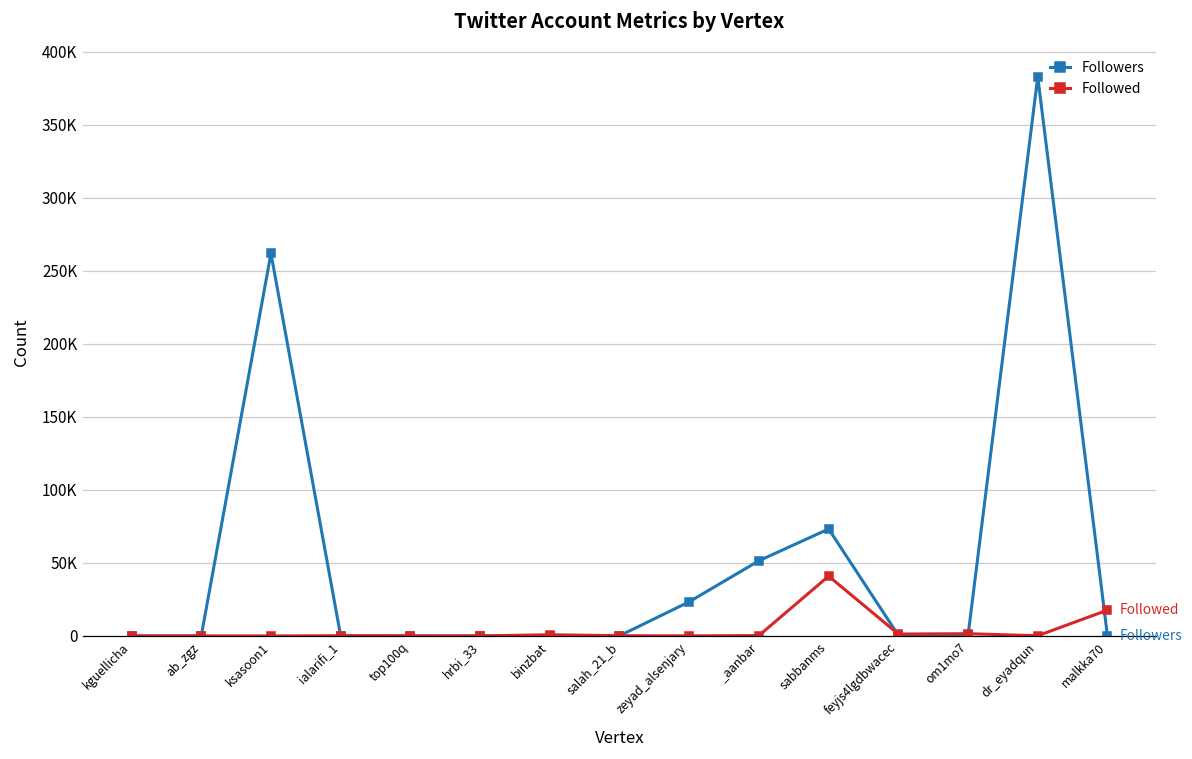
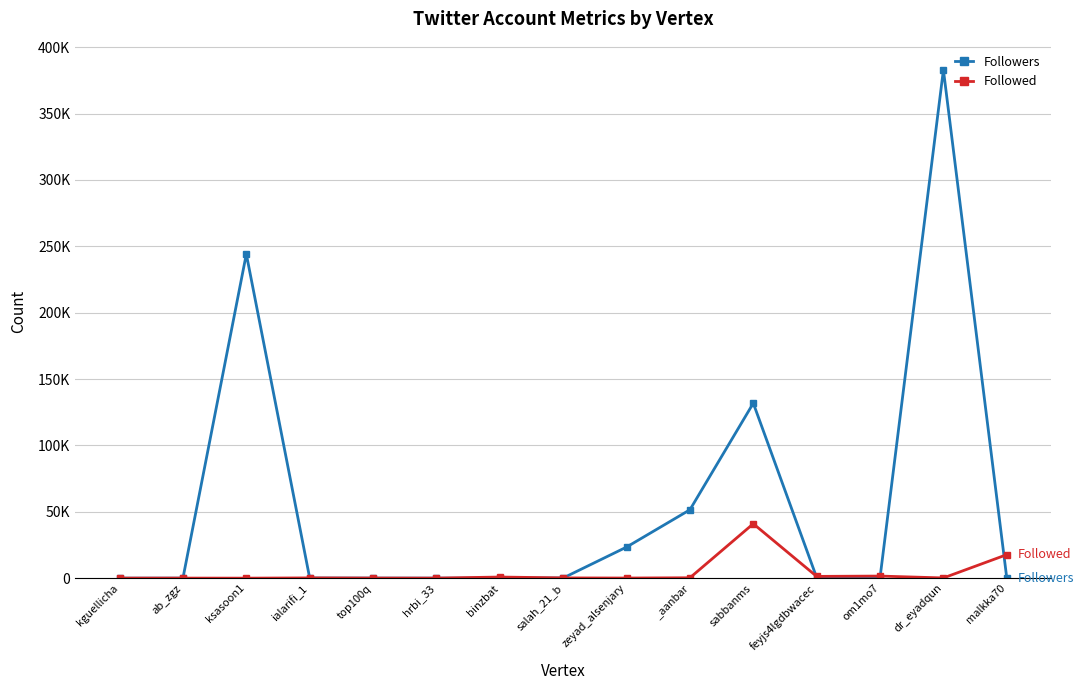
  {
    "Followers": {
-     "ksasoon1": 262000,
+     "ksasoon1": 244000,
      "zeyad_alsenjary": 23000,
      "_aanbar": 52000,
-     "sabbanms": 73000,
+     "sabbanms": 132000,
      "dr_eyadqun": 383000,
      "malkka70": 0
    },
    "Followed": {
      "ksasoon1": 0,
      "zeyad_alsenjary": 0,
      "_aanbar": 0,
      "sabbanms": 41000,
      "dr_eyadqun": 0,
      "malkka70": 18000
    }
  }
